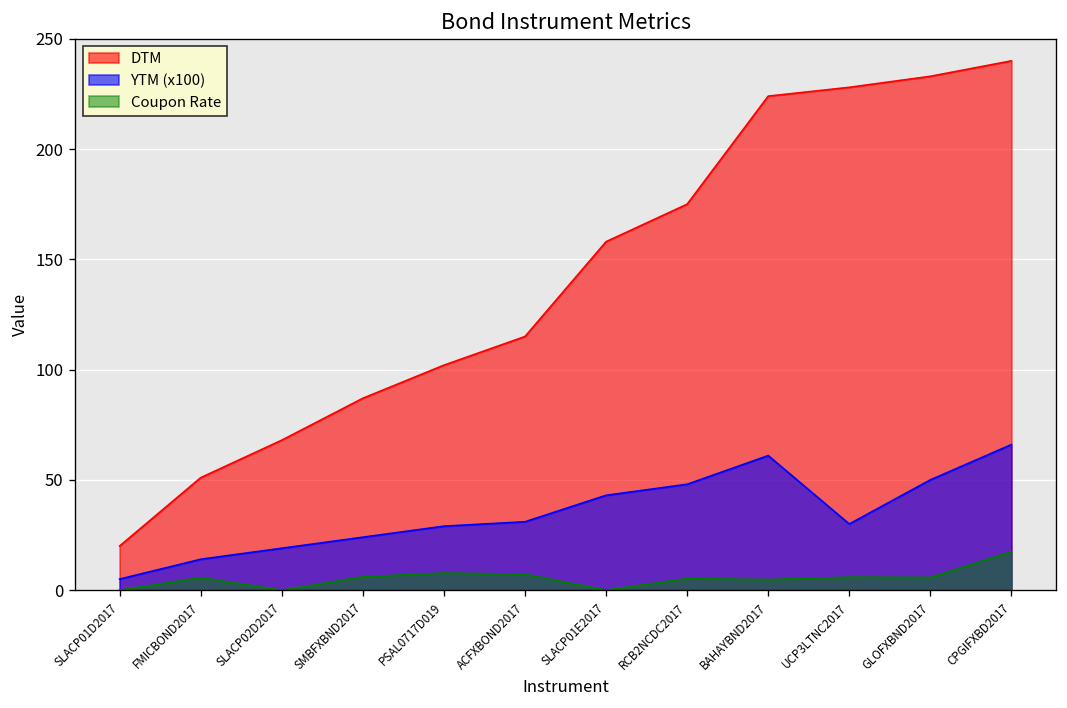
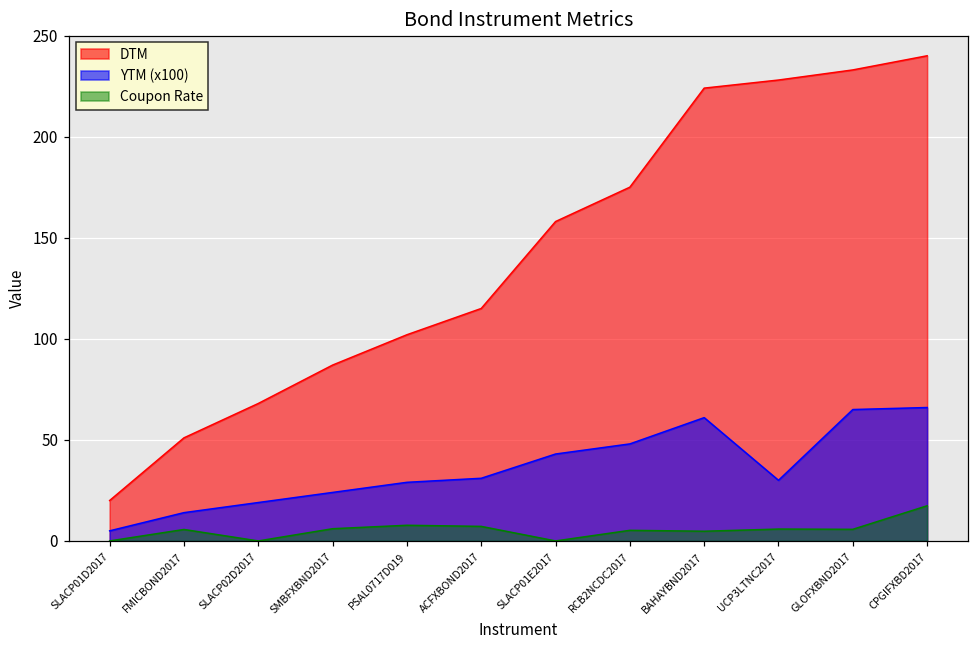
  {
    "DTM": {
      "SLACP01D2017": 20,
      "FMICBOND2017": 51,
      "SLACP02D2017": 68,
      "SMBFXBND2017": 87,
      "PSAL0717D019": 102,
      "ACFXBOND2017": 115,
      "SLACP01E2017": 158,
      "RCB2NCDC2017": 175,
      "BAHAYBND2017": 224,
      "UCP3LTNC2017": 228,
      "GLOFXBND2017": 233,
      "CPGIFXBD2017": 240
    },
    "YTM (x100)": {
      "SLACP01D2017": 5,
      "FMICBOND2017": 14,
      "SLACP02D2017": 19,
      "SMBFXBND2017": 24,
      "PSAL0717D019": 29,
      "ACFXBOND2017": 31,
      "SLACP01E2017": 43,
      "RCB2NCDC2017": 48,
      "BAHAYBND2017": 61,
      "UCP3LTNC2017": 30,
-     "GLOFXBND2017": 50,
+     "GLOFXBND2017": 65,
      "CPGIFXBD2017": 66
    },
    "Coupon Rate": {
      "SLACP01D2017": 0,
      "FMICBOND2017": 6,
      "SLACP02D2017": 0,
      "SMBFXBND2017": 6,
      "PSAL0717D019": 8,
      "ACFXBOND2017": 7,
      "SLACP01E2017": 0,
      "RCB2NCDC2017": 5,
      "BAHAYBND2017": 5,
      "UCP3LTNC2017": 6,
      "GLOFXBND2017": 6,
      "CPGIFXBD2017": 17
    }
  }
